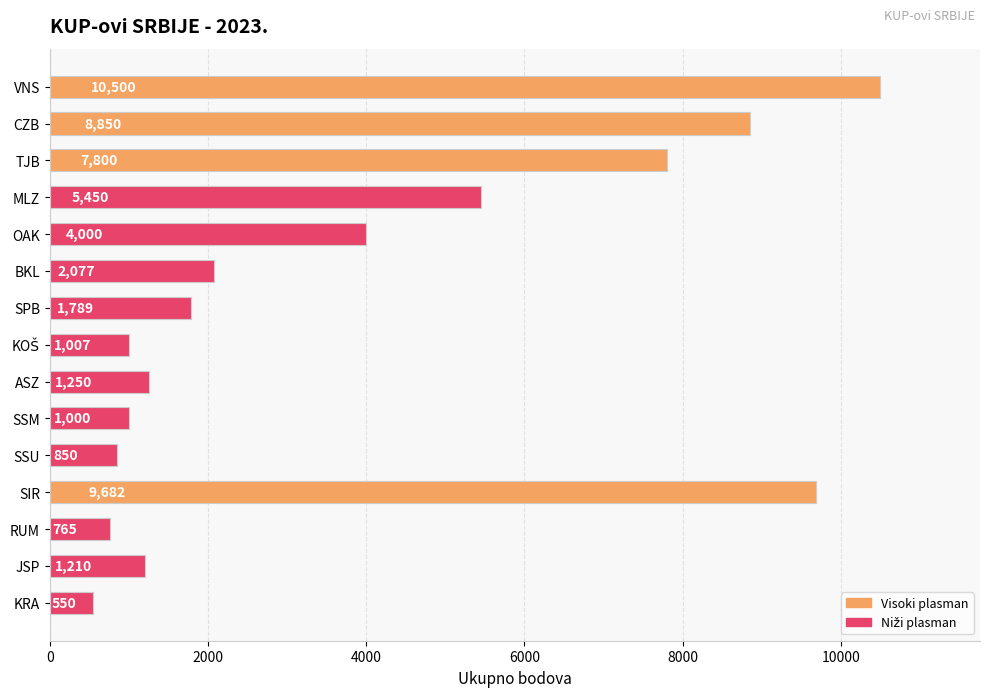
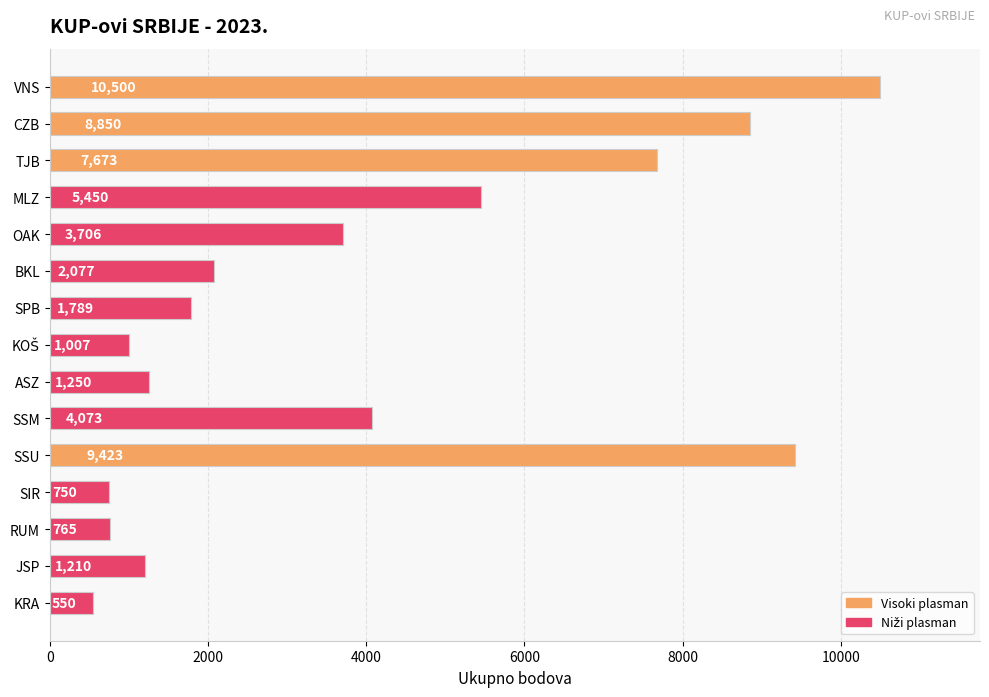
  {
    "VNS": "10,500",
    "CZB": "8,850",
-   "TJB": "7,800",
+   "TJB": "7,673",
    "MLZ": "5,450",
-   "OAK": "4,000",
+   "OAK": "3,706",
    "BKL": "2,077",
    "SPB": "1,789",
    "KOŠ": "1,007",
    "ASZ": "1,250",
-   "SSM": "1,000",
-   "SSU": "850",
-   "SIR": "9,682",
+   "SSM": "4,073",
+   "SSU": "9,423",
+   "SIR": "750",
    "RUM": "765",
    "JSP": "1,210",
    "KRA": "550"
  }
